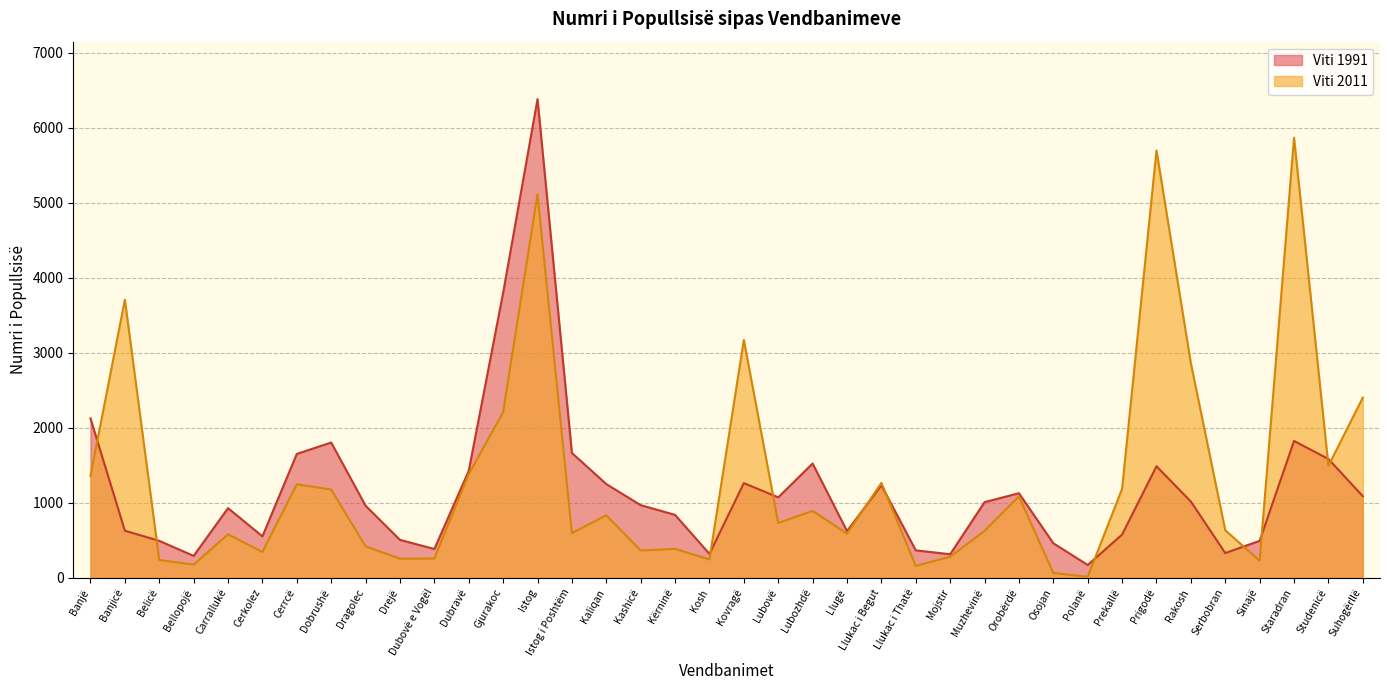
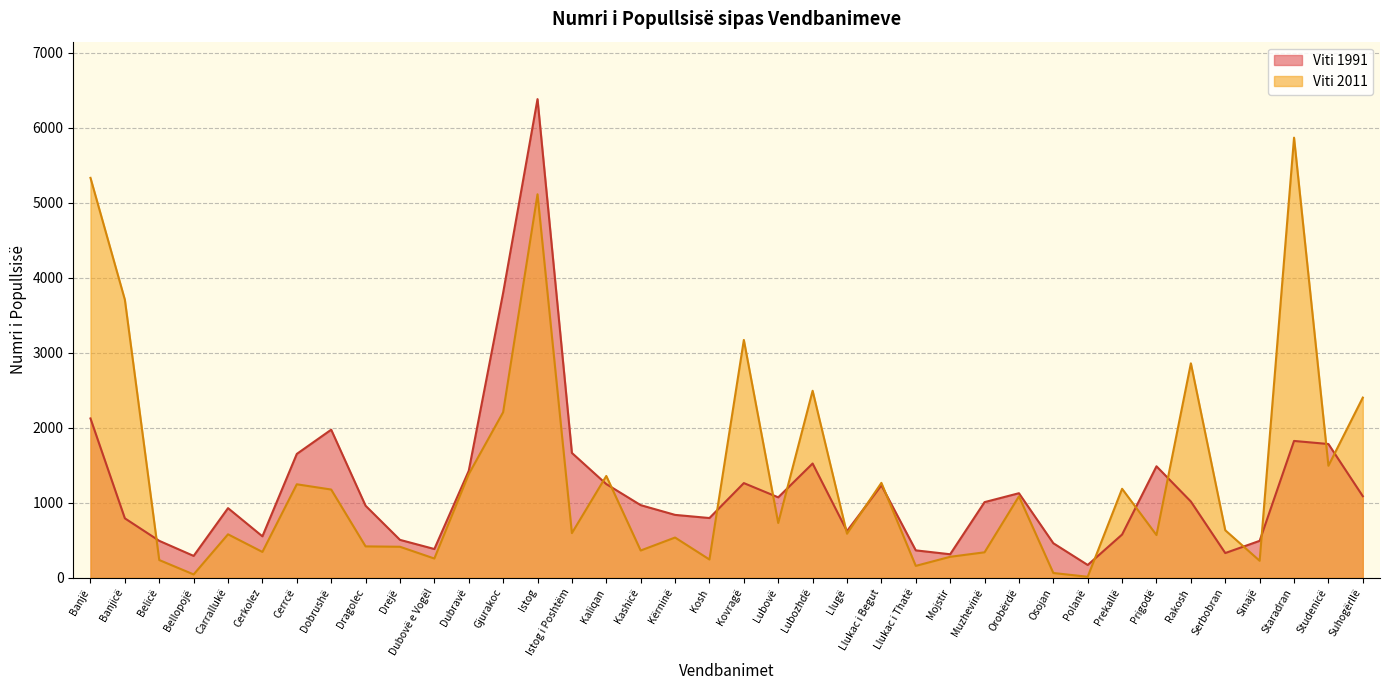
  {
    "Viti 1991": {
      "Banjë": 2100,
-     "Banjicë": 600,
+     "Banjicë": 800,
      "Belicë": 500,
      "Bellopojë": 300,
      "Carrallukë": 900,
      "Cerkolez": 600,
      "Cerrcë": 1700,
-     "Dobrushë": 1800,
+     "Dobrushë": 2000,
      "Dragolec": 1000,
      "Drejë": 500,
      "Dubovë e Vogël": 400,
      "Dubravë": 1400,
      "Gjurakoc": 3800,
      "Istog": 6400,
      "Istog i Poshtëm": 1700,
      "Kaliqan": 1300,
      "Kashicë": 1000,
      "Kërninë": 800,
-     "Kosh": 300,
+     "Kosh": 800,
      "Kovragë": 1300,
      "Lubovë": 1100,
      "Lubozhdë": 1500,
      "Llugë": 600,
      "Llukac i Thatë": 400,
      "Muzhevinë": 1000,
      "Orobërdë": 1100,
      "Osojan": 500,
      "Polanë": 200,
      "Prekallë": 600,
      "Prigodë": 1500,
      "Rakosh": 1000,
      "Serbobran": 300,
      "Sinajë": 500,
      "Staradran": 1800,
-     "Studenicë": 1600,
+     "Studenicë": 1800,
      "Suhogërllë": 1100
    },
    "Viti 2011": {
-     "Banjë": 1400,
+     "Banjë": 5300,
      "Banjicë": 3700,
      "Belicë": 200,
-     "Bellopojë": 200,
+     "Bellopojë": 0,
      "Carrallukë": 600,
      "Cerkolez": 300,
      "Cerrcë": 1200,
      "Dobrushë": 1200,
      "Dragolec": 400,
-     "Drejë": 300,
+     "Drejë": 400,
      "Dubovë e Vogël": 300,
      "Dubravë": 1400,
      "Gjurakoc": 2200,
      "Istog": 5100,
      "Istog i Poshtëm": 600,
-     "Kaliqan": 800,
+     "Kaliqan": 1400,
      "Kashicë": 400,
-     "Kërninë": 400,
+     "Kërninë": 500,
      "Kosh": 200,
      "Kovragë": 3200,
      "Lubovë": 700,
-     "Lubozhdë": 900,
+     "Lubozhdë": 2500,
      "Llugë": 600,
      "Llukac i Thatë": 200,
-     "Muzhevinë": 600,
+     "Muzhevinë": 300,
      "Orobërdë": 1100,
      "Osojan": 100,
      "Polanë": 0,
      "Prekallë": 1200,
-     "Prigodë": 5700,
+     "Prigodë": 600,
      "Rakosh": 2900,
      "Serbobran": 600,
      "Sinajë": 200,
      "Staradran": 5900,
      "Studenicë": 1500,
      "Suhogërllë": 2400
    }
  }
